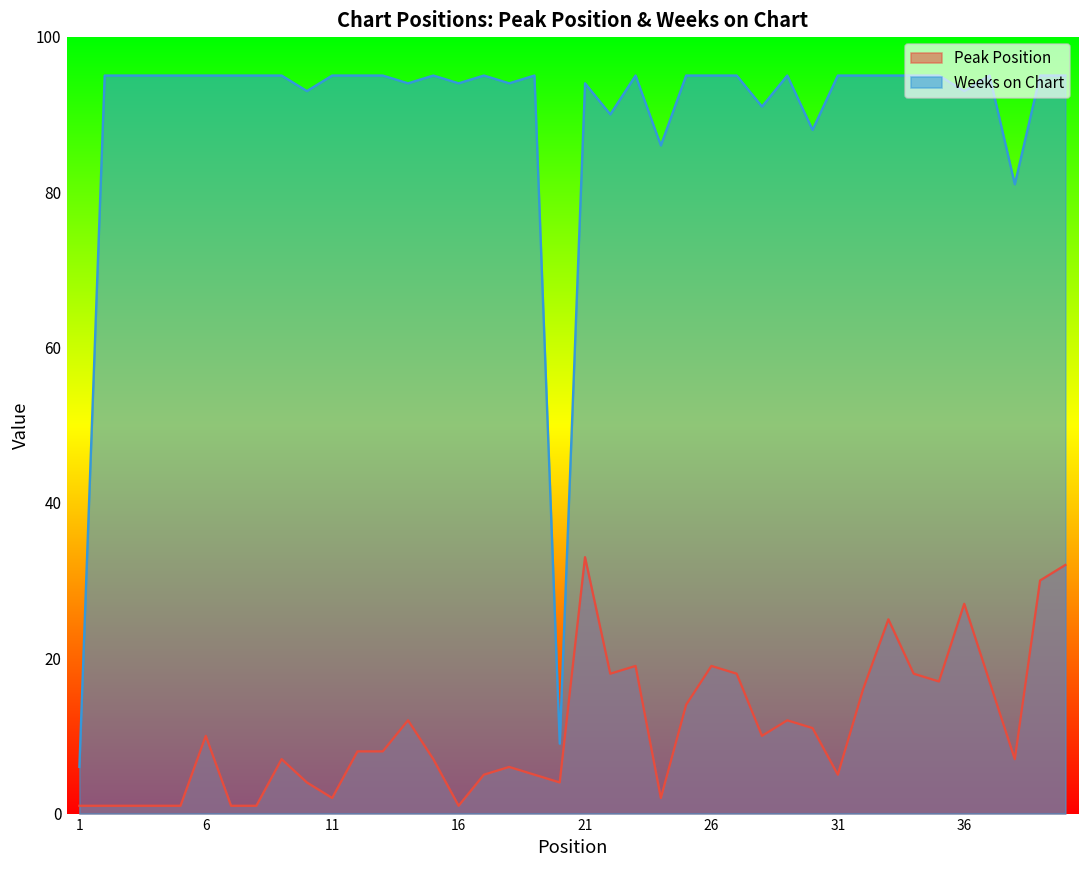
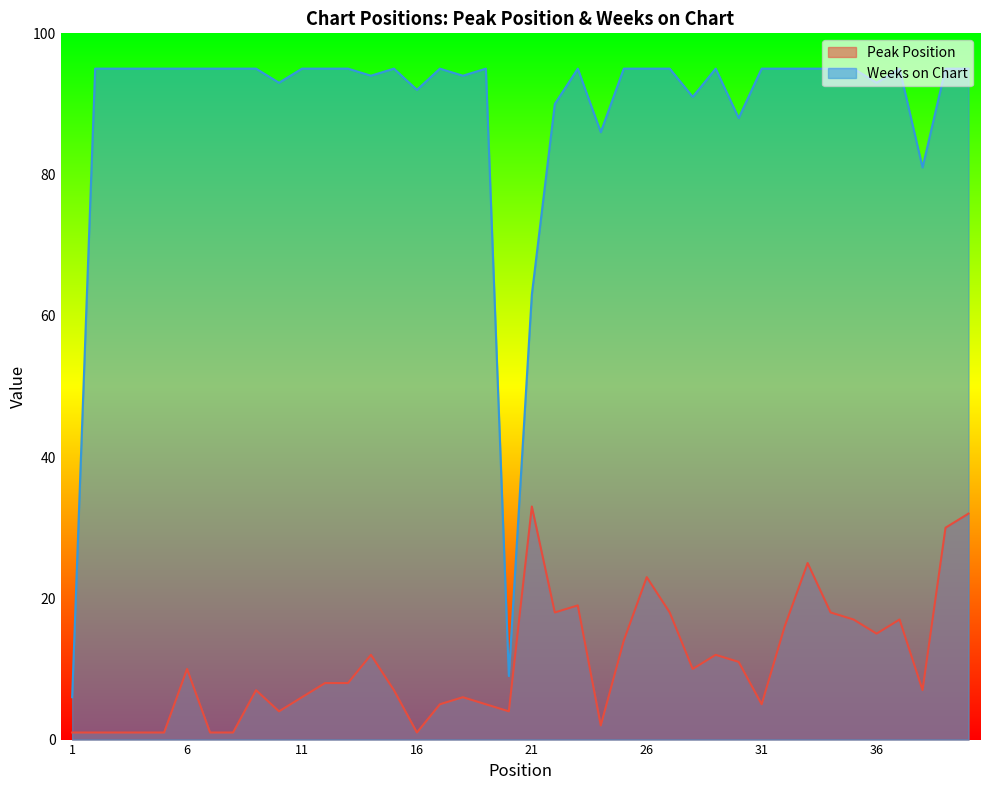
  {
    "Peak Position": {
      "1": 1,
      "6": 10,
-     "11": 2,
+     "11": 6,
      "16": 1,
      "21": 33,
-     "26": 19,
+     "26": 23,
      "31": 5,
-     "36": 27
+     "36": 15
    },
    "Weeks on Chart": {
      "1": 6,
      "6": 95,
      "11": 95,
-     "16": 94,
-     "21": 94,
+     "16": 92,
+     "21": 63,
      "26": 95,
      "31": 95
    }
  }
